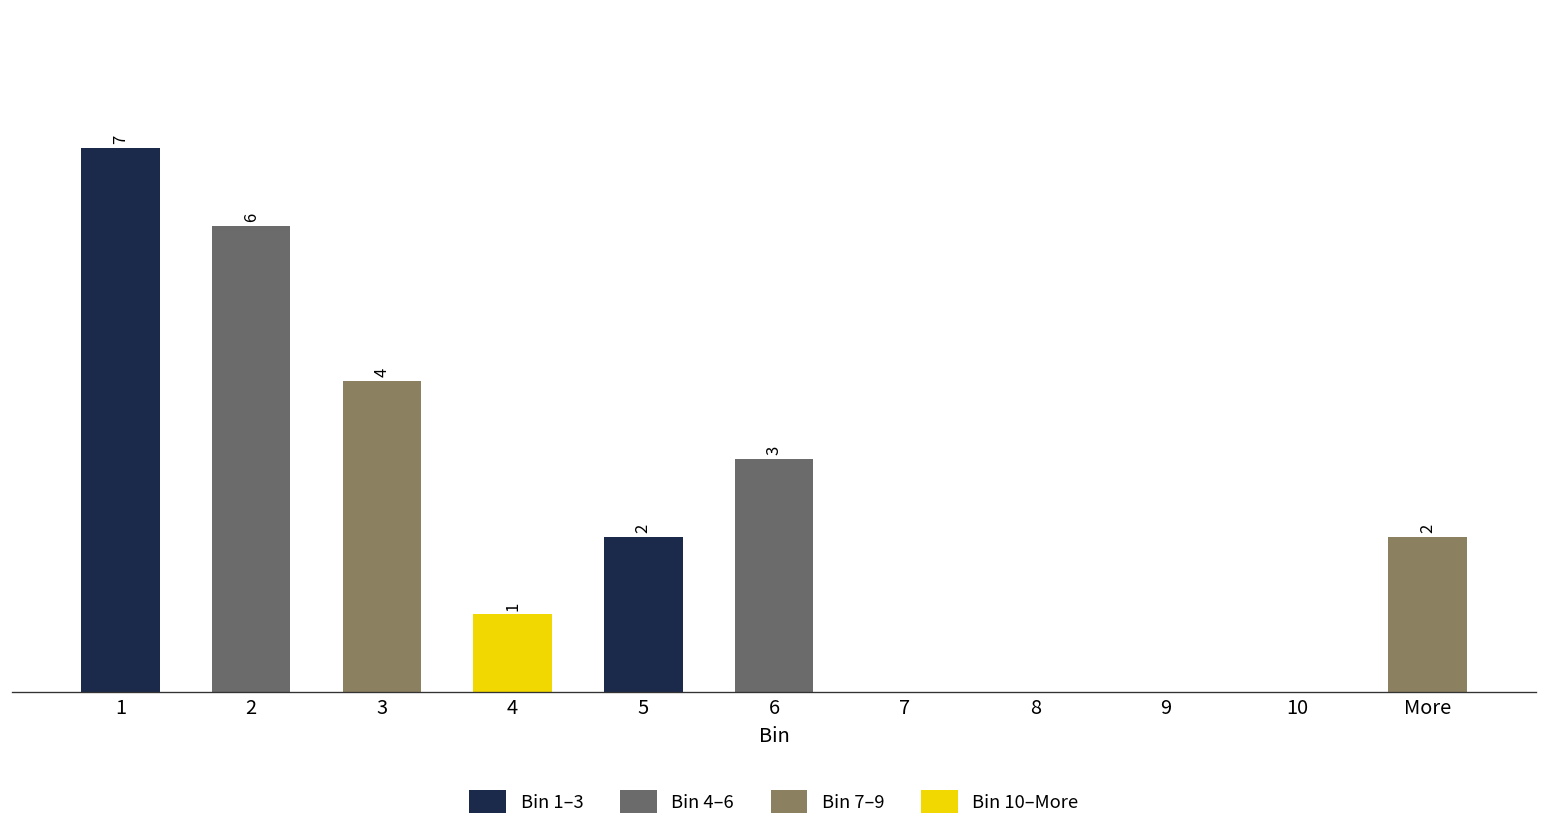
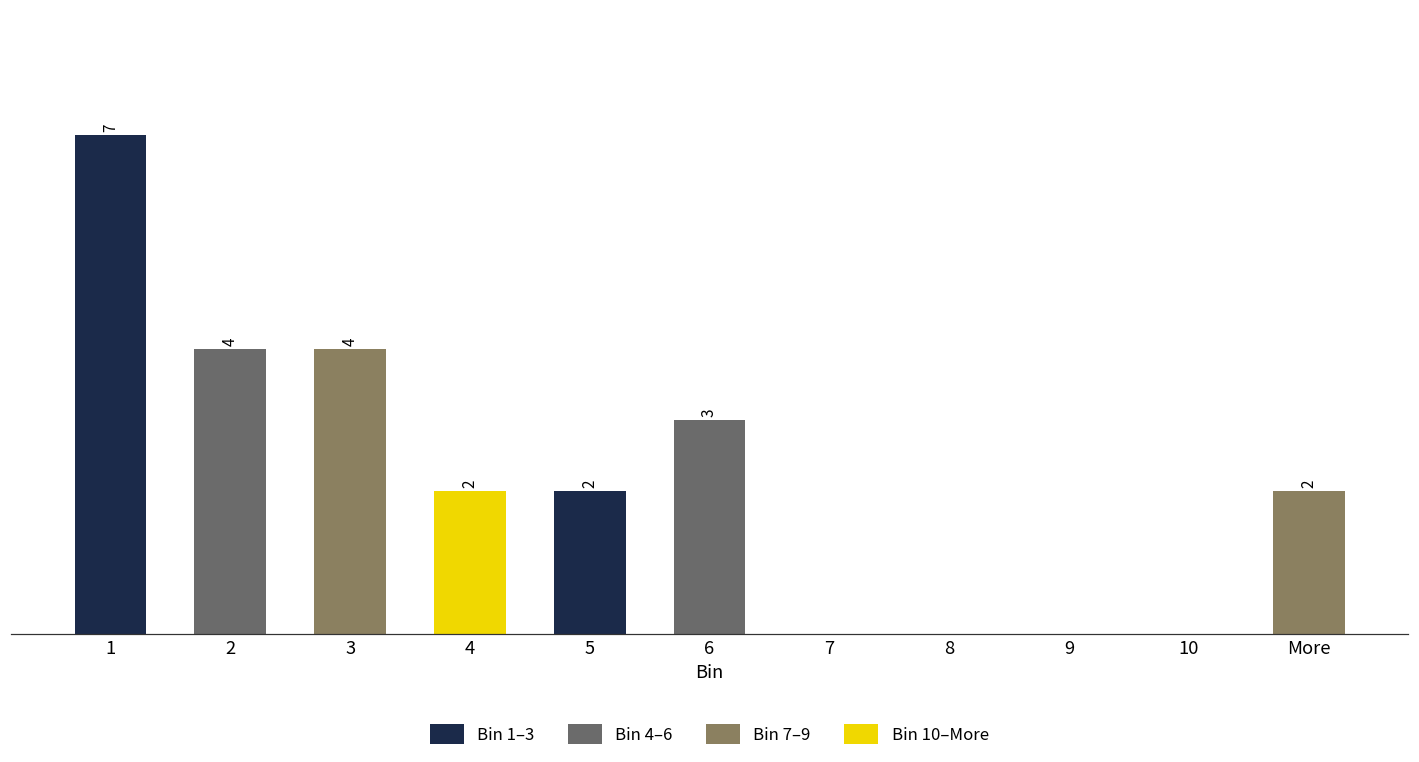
  {
    "1": 7,
-   "2": 6,
+   "2": 4,
    "3": 4,
-   "4": 1,
+   "4": 2,
    "5": 2,
    "6": 3,
    "More": 2
  }
